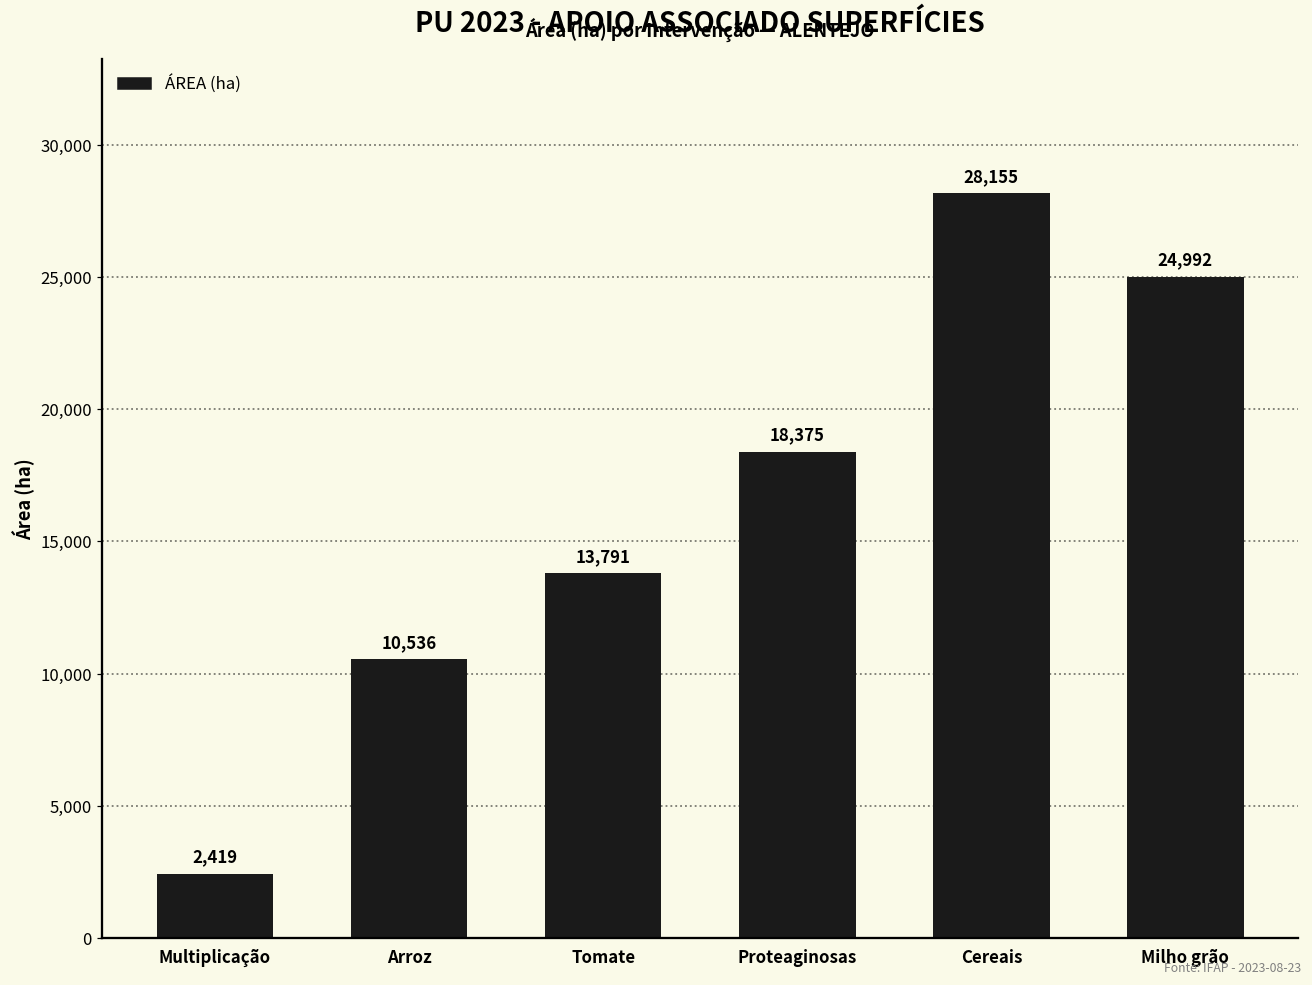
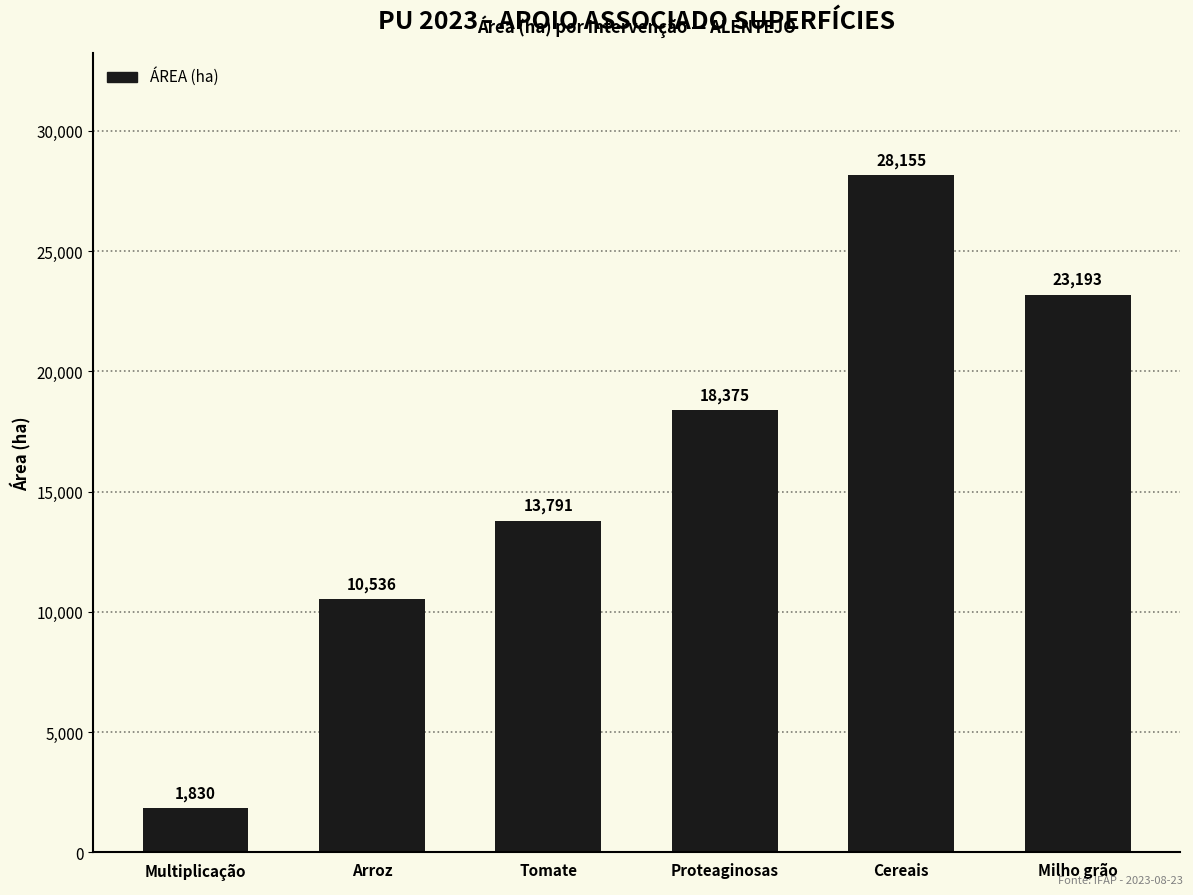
  {
-   "Multiplicação": "2,419",
+   "Multiplicação": "1,830",
    "Arroz": "10,536",
    "Tomate": "13,791",
    "Proteaginosas": "18,375",
    "Cereais": "28,155",
-   "Milho grão": "24,992"
+   "Milho grão": "23,193"
  }
